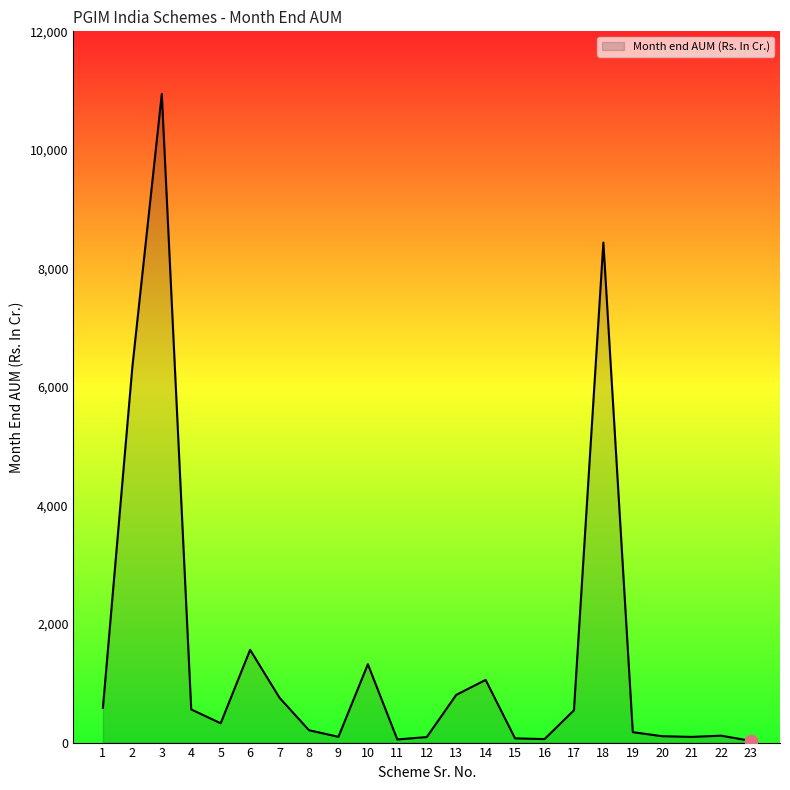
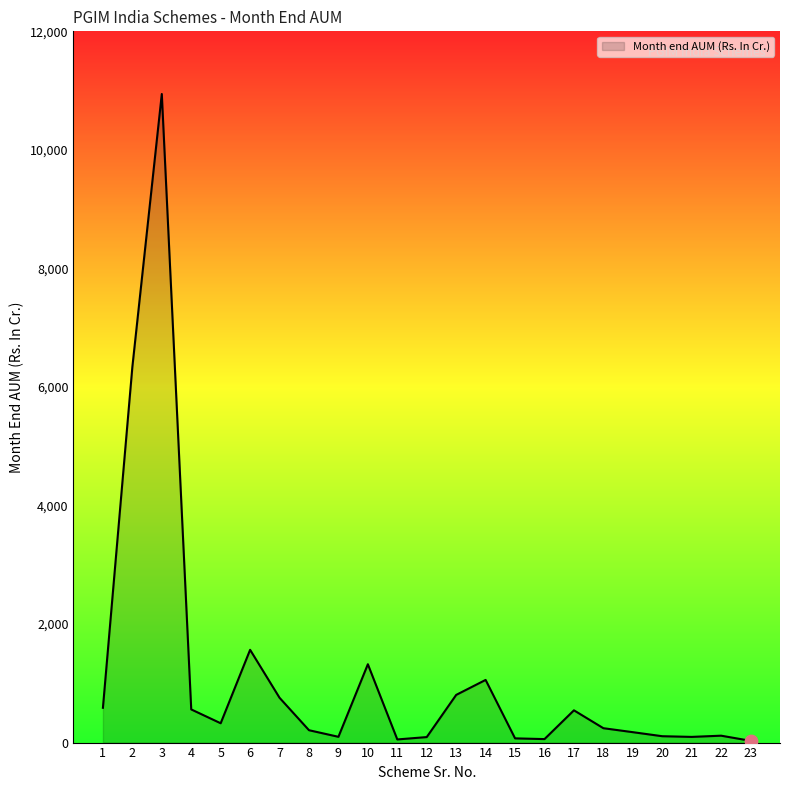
  {
    "Month end AUM (Rs. In Cr.)": {
      "1": "600",
      "2": "6,300",
      "3": "10,900",
      "4": "600",
      "5": "300",
      "6": "1,600",
      "7": "800",
      "8": "200",
      "9": "100",
      "10": "1,300",
      "11": "100",
      "12": "100",
      "13": "800",
      "14": "1,100",
      "15": "100",
      "16": "100",
      "17": "500",
-     "18": "8,400",
+     "18": "200",
      "19": "200",
      "20": "100",
      "21": "100",
      "22": "100"
    }
  }
